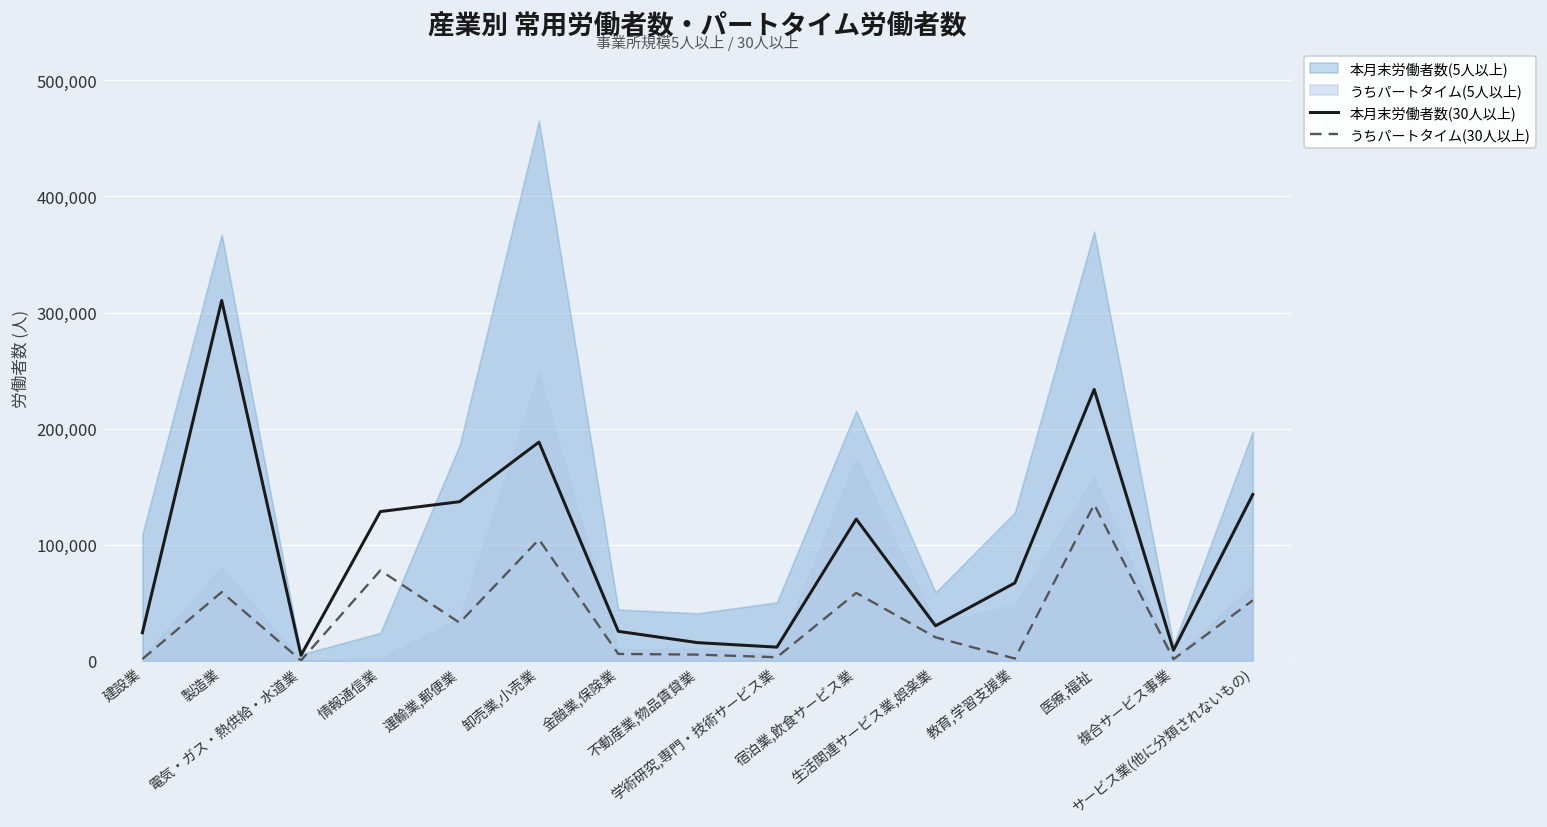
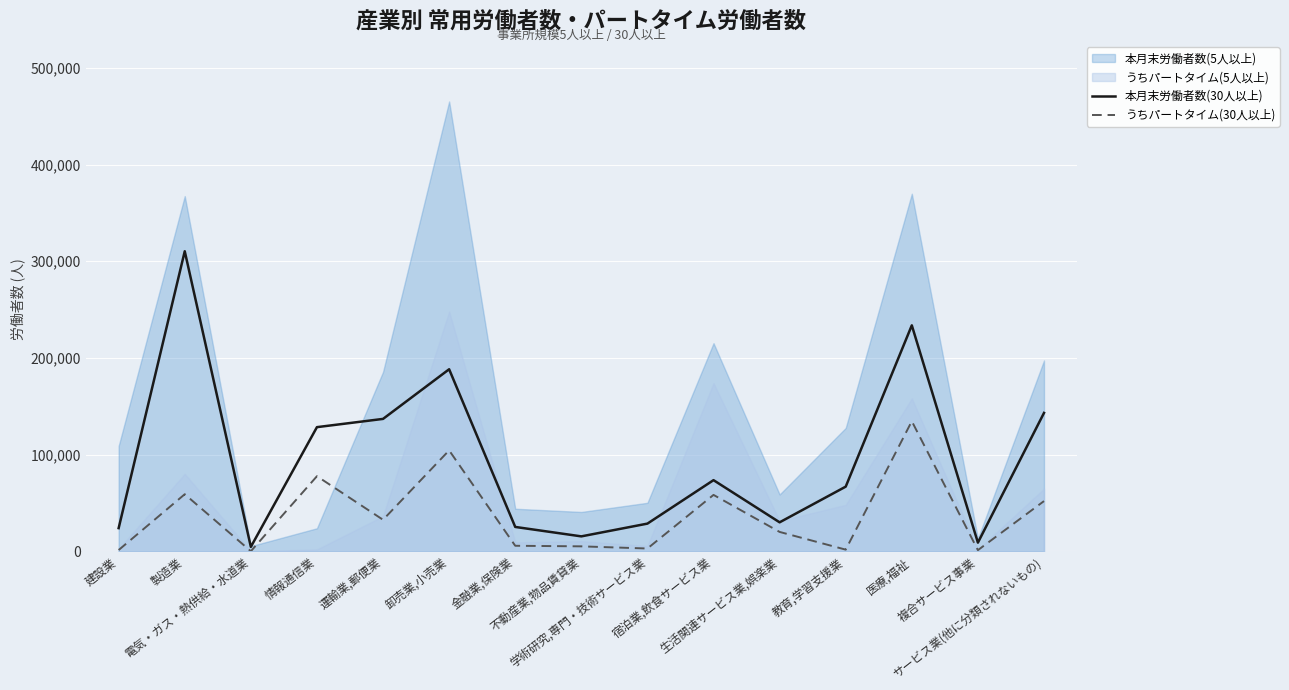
  {
    "本月末労働者数(30人以上)": {
      "建設業": "20,000",
      "製造業": "310,000",
      "情報通信業": "130,000",
      "運輸業,郵便業": "140,000",
      "卸売業,小売業": "190,000",
      "金融業,保険業": "30,000",
      "不動産業,物品賃貸業": "20,000",
-     "学術研究,専門・技術サービス業": "10,000",
-     "宿泊業,飲食サービス業": "120,000",
+     "学術研究,専門・技術サービス業": "30,000",
+     "宿泊業,飲食サービス業": "70,000",
      "教育,学習支援業": "70,000",
      "医療,福祉": "230,000",
      "複合サービス事業": "10,000",
      "サービス業(他に分類されないもの)": "140,000"
    },
    "うちパートタイム(30人以上)": {
      "製造業": "60,000",
      "情報通信業": "80,000",
      "運輸業,郵便業": "30,000",
      "卸売業,小売業": "100,000",
      "金融業,保険業": "10,000",
      "不動産業,物品賃貸業": "10,000",
      "宿泊業,飲食サービス業": "60,000",
      "生活関連サービス業,娯楽業": "20,000",
      "教育,学習支援業": "0",
      "医療,福祉": "130,000",
      "サービス業(他に分類されないもの)": "50,000"
    }
  }
